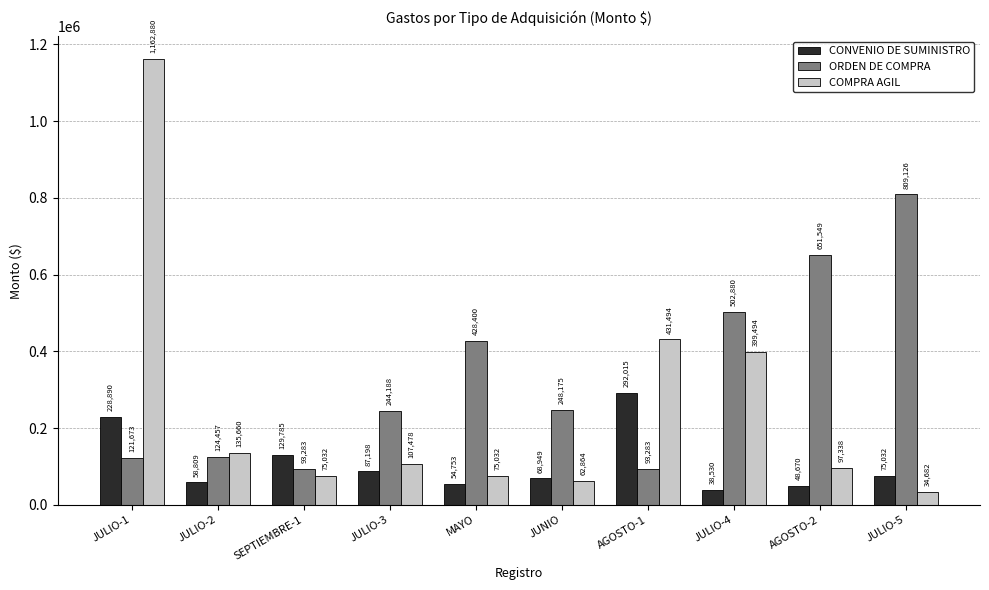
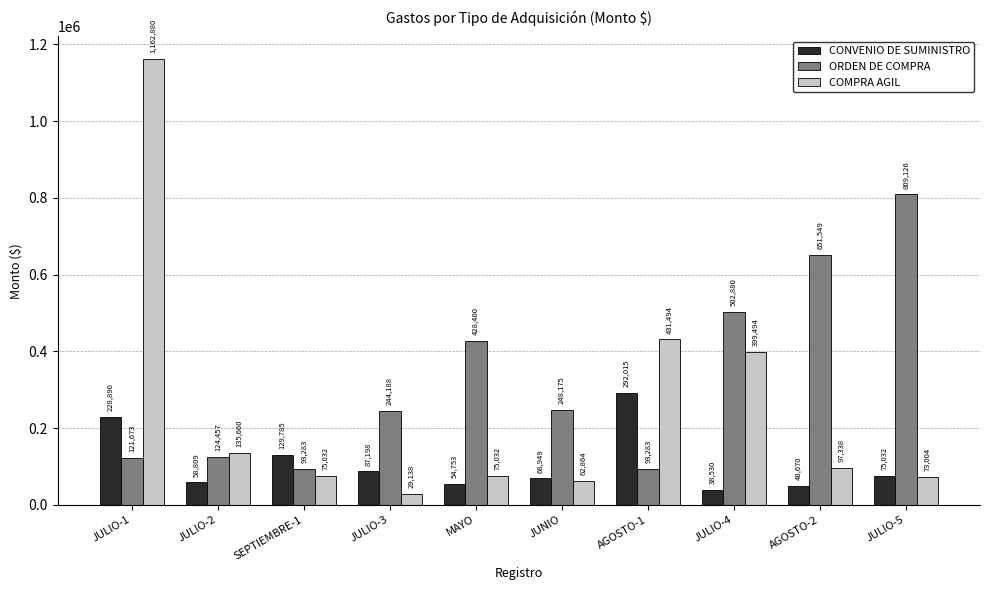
  {
    "CONVENIO DE SUMINISTRO": {
      "JULIO-1": "228,890",
      "JULIO-2": "58,809",
      "SEPTIEMBRE-1": "129,785",
      "JULIO-3": "87,198",
      "MAYO": "54,753",
      "JUNIO": "68,949",
      "AGOSTO-1": "292,015",
      "JULIO-4": "38,530",
      "AGOSTO-2": "48,670",
      "JULIO-5": "75,032"
    },
    "ORDEN DE COMPRA": {
      "JULIO-1": "121,673",
      "JULIO-2": "124,457",
      "SEPTIEMBRE-1": "93,283",
      "JULIO-3": "244,188",
      "MAYO": "428,400",
      "JUNIO": "248,175",
      "AGOSTO-1": "93,283",
      "JULIO-4": "502,880",
      "AGOSTO-2": "651,549",
      "JULIO-5": "809,126"
    },
    "COMPRA AGIL": {
      "JULIO-1": "1,162,880",
      "JULIO-2": "135,660",
      "SEPTIEMBRE-1": "75,032",
-     "JULIO-3": "107,478",
+     "JULIO-3": "29,138",
      "MAYO": "75,032",
      "JUNIO": "62,864",
      "AGOSTO-1": "431,494",
      "JULIO-4": "399,494",
      "AGOSTO-2": "97,338",
-     "JULIO-5": "34,682"
+     "JULIO-5": "73,004"
    }
  }
